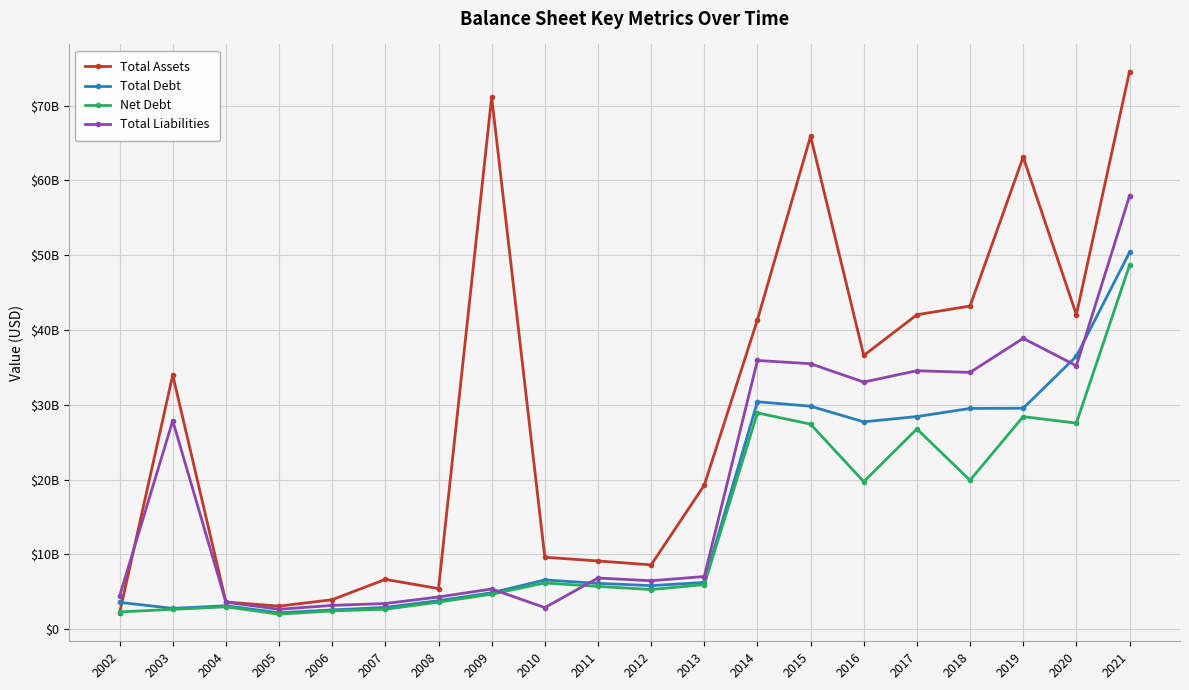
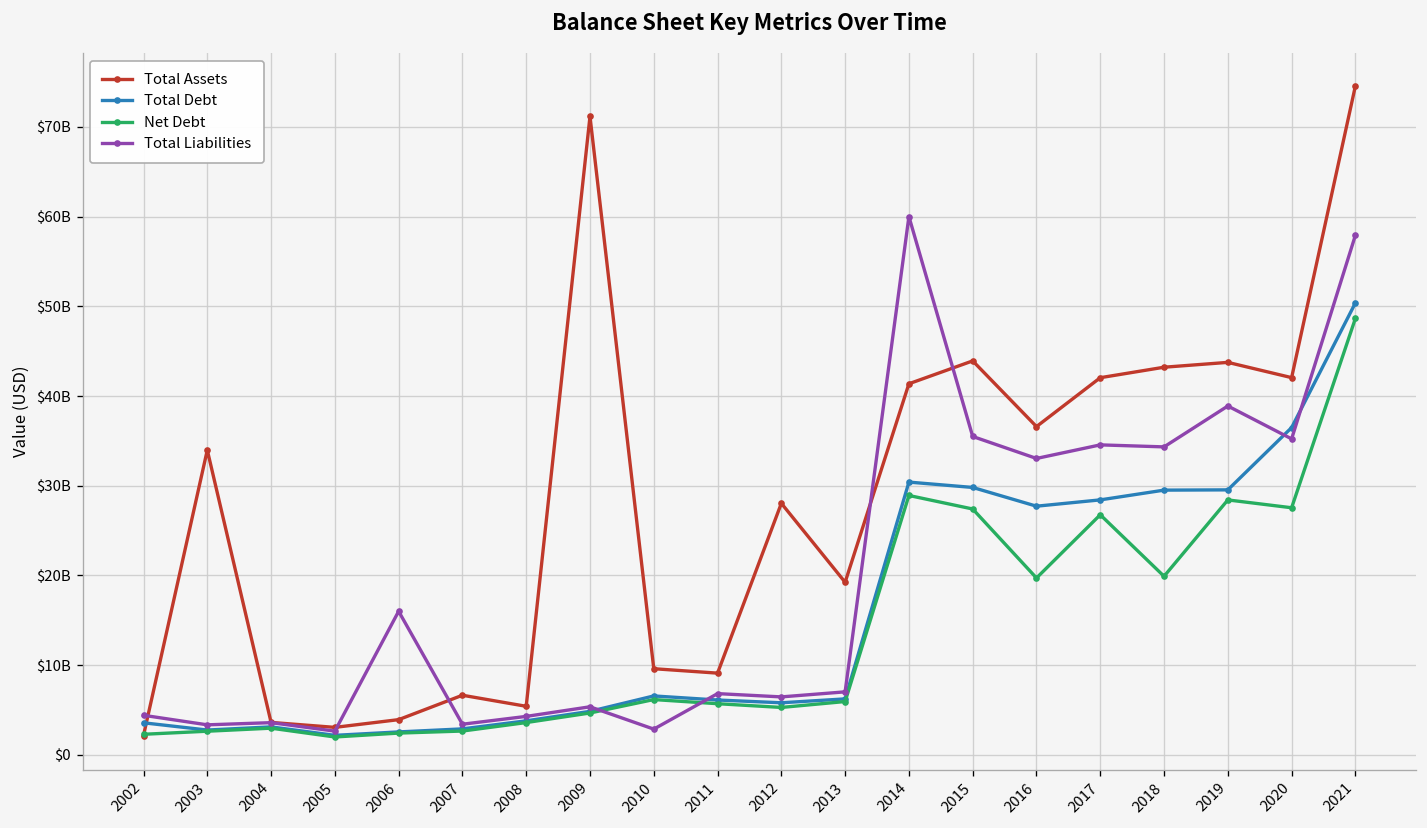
  {
    "Total Assets": {
      "2003": "$34000000000",
      "2005": "$3000000000",
      "2006": "$4000000000",
      "2007": "$7000000000",
      "2008": "$5000000000",
      "2009": "$71000000000",
      "2010": "$10000000000",
      "2011": "$9000000000",
-     "2012": "$9000000000",
+     "2012": "$28000000000",
      "2013": "$19000000000",
      "2014": "$41000000000",
-     "2015": "$66000000000",
+     "2015": "$44000000000",
      "2016": "$37000000000",
      "2017": "$42000000000",
      "2018": "$43000000000",
-     "2019": "$63000000000",
+     "2019": "$44000000000",
      "2020": "$42000000000",
      "2021": "$75000000000"
    },
    "Total Debt": {
      "2002": "$4000000000",
      "2010": "$7000000000",
      "2011": "$6000000000",
      "2012": "$6000000000",
      "2014": "$30000000000",
      "2015": "$30000000000",
      "2016": "$28000000000",
      "2017": "$28000000000",
      "2018": "$30000000000",
      "2019": "$30000000000",
      "2020": "$36000000000",
      "2021": "$50000000000"
    },
    "Net Debt": {
      "2010": "$6000000000",
      "2011": "$6000000000",
      "2012": "$5000000000",
      "2014": "$29000000000",
      "2015": "$27000000000",
      "2016": "$20000000000",
      "2017": "$27000000000",
      "2018": "$20000000000",
      "2019": "$28000000000",
      "2020": "$28000000000",
      "2021": "$49000000000"
    },
    "Total Liabilities": {
      "2002": "$4000000000",
-     "2003": "$28000000000",
+     "2003": "$3000000000",
      "2005": "$3000000000",
-     "2006": "$3000000000",
+     "2006": "$16000000000",
      "2007": "$3000000000",
      "2008": "$4000000000",
      "2009": "$5000000000",
      "2010": "$3000000000",
      "2011": "$7000000000",
      "2012": "$6000000000",
      "2013": "$7000000000",
-     "2014": "$36000000000",
+     "2014": "$60000000000",
      "2015": "$35000000000",
      "2016": "$33000000000",
      "2017": "$35000000000",
      "2018": "$34000000000",
      "2019": "$39000000000",
      "2020": "$35000000000",
      "2021": "$58000000000"
    }
  }
